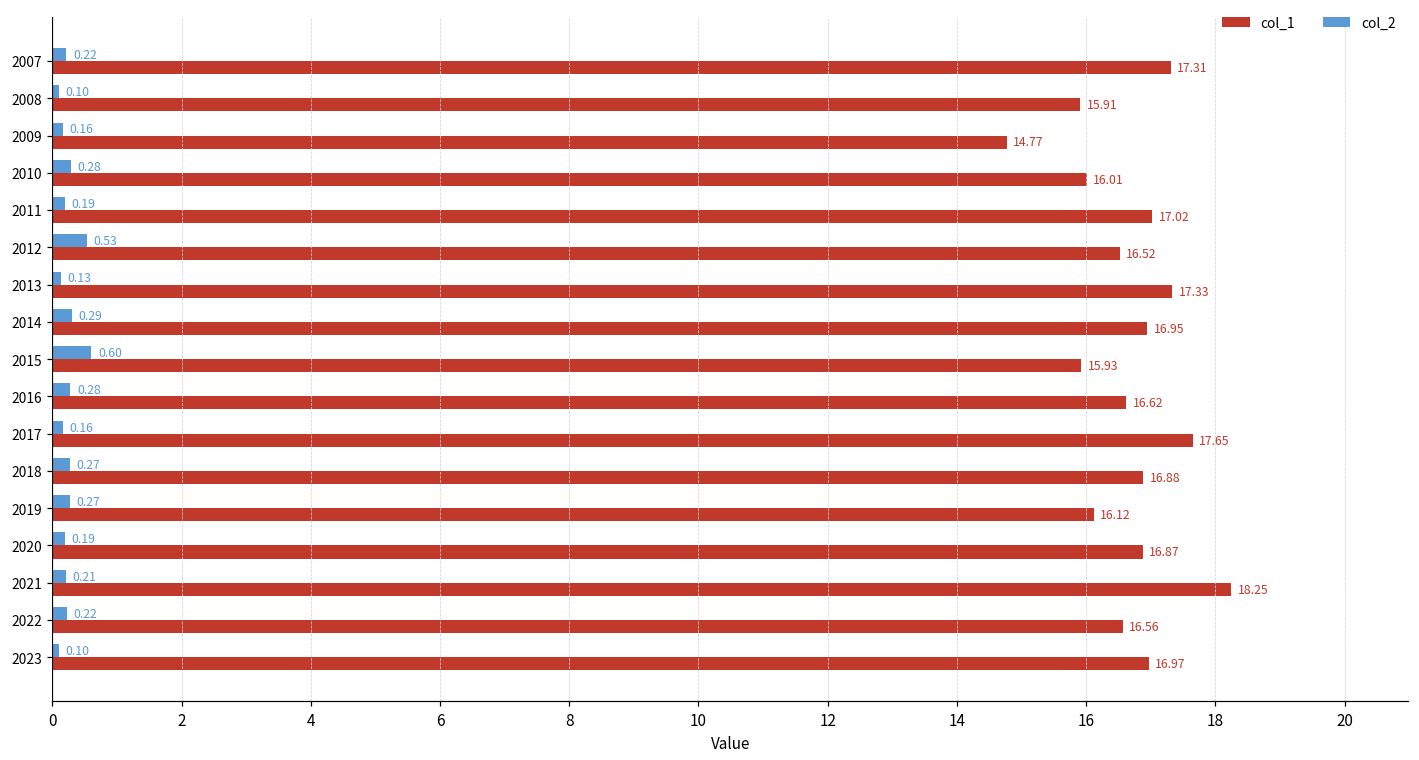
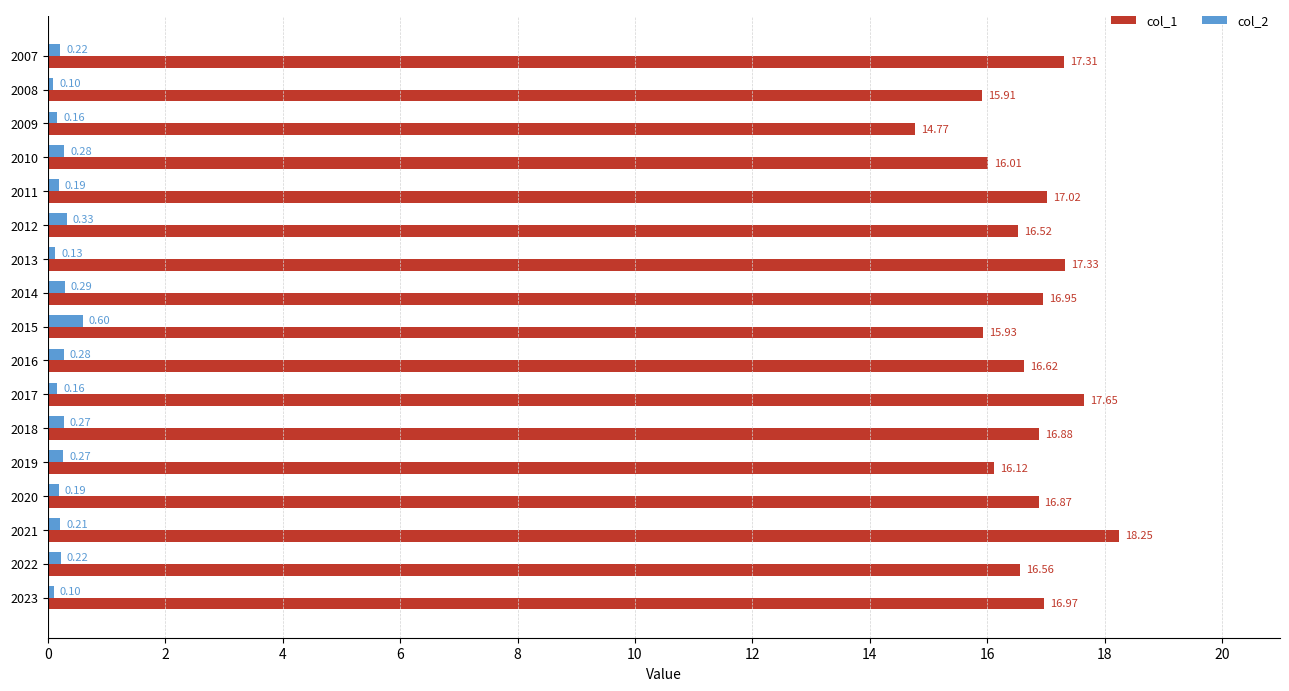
  {
    "col_1": {
      "2007": 17.31,
      "2008": 15.91,
      "2009": 14.77,
      "2010": 16.01,
      "2011": 17.02,
      "2012": 16.52,
      "2013": 17.33,
      "2014": 16.95,
      "2015": 15.93,
      "2016": 16.62,
      "2017": 17.65,
      "2018": 16.88,
      "2019": 16.12,
      "2020": 16.87,
      "2021": 18.25,
      "2022": 16.56,
      "2023": 16.97
    },
    "col_2": {
      "2007": 0.22,
      "2008": 0.10,
      "2009": 0.16,
      "2010": 0.28,
      "2011": 0.19,
-     "2012": 0.53,
+     "2012": 0.33,
      "2013": 0.13,
      "2014": 0.29,
      "2015": 0.60,
      "2016": 0.28,
      "2017": 0.16,
      "2018": 0.27,
      "2019": 0.27,
      "2020": 0.19,
      "2021": 0.21,
      "2022": 0.22,
      "2023": 0.10
    }
  }
